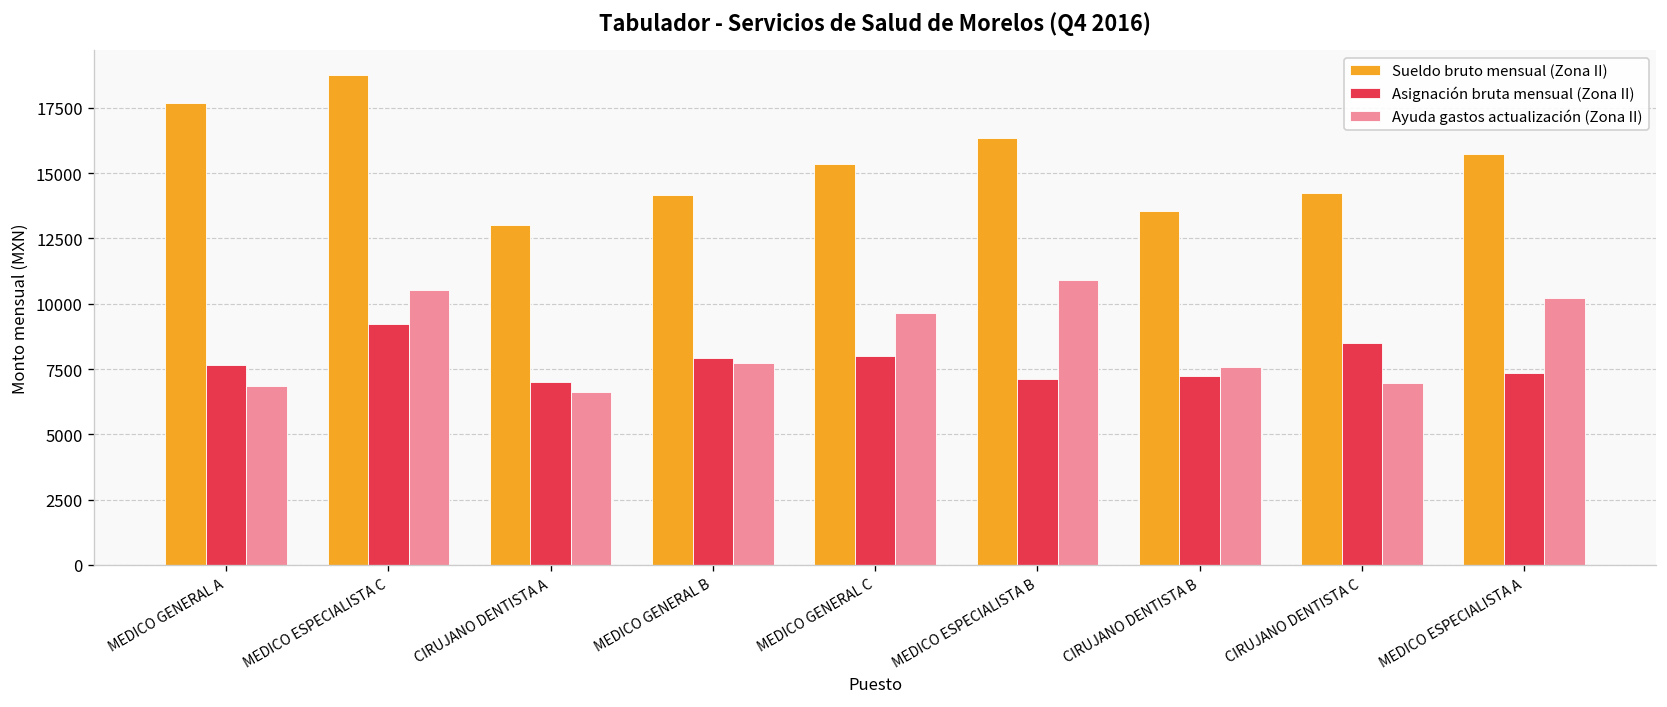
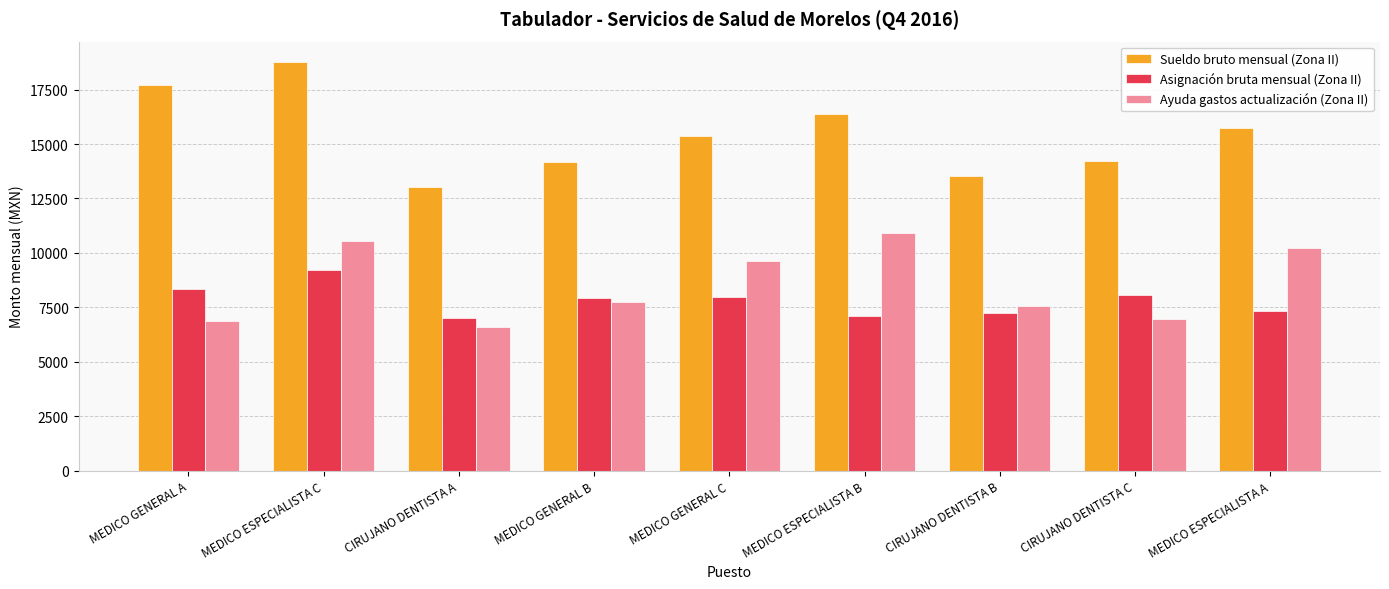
  {
    "Sueldo bruto mensual (Zona II)": {
      "MEDICO GENERAL A": 17700,
      "MEDICO ESPECIALISTA C": 18800,
      "CIRUJANO DENTISTA A": 13000,
      "MEDICO GENERAL B": 14200,
      "MEDICO GENERAL C": 15400,
      "MEDICO ESPECIALISTA B": 16400,
      "CIRUJANO DENTISTA B": 13600,
      "CIRUJANO DENTISTA C": 14200,
      "MEDICO ESPECIALISTA A": 15700
    },
    "Asignación bruta mensual (Zona II)": {
-     "MEDICO GENERAL A": 7700,
+     "MEDICO GENERAL A": 8400,
      "MEDICO ESPECIALISTA C": 9200,
      "CIRUJANO DENTISTA A": 7000,
      "MEDICO GENERAL B": 7900,
      "MEDICO GENERAL C": 8000,
      "MEDICO ESPECIALISTA B": 7100,
      "CIRUJANO DENTISTA B": 7200,
-     "CIRUJANO DENTISTA C": 8500,
+     "CIRUJANO DENTISTA C": 8100,
      "MEDICO ESPECIALISTA A": 7400
    },
    "Ayuda gastos actualización (Zona II)": {
      "MEDICO GENERAL A": 6900,
      "MEDICO ESPECIALISTA C": 10500,
      "CIRUJANO DENTISTA A": 6600,
      "MEDICO GENERAL B": 7700,
      "MEDICO GENERAL C": 9600,
      "MEDICO ESPECIALISTA B": 10900,
      "CIRUJANO DENTISTA B": 7600,
      "CIRUJANO DENTISTA C": 7000,
      "MEDICO ESPECIALISTA A": 10200
    }
  }
